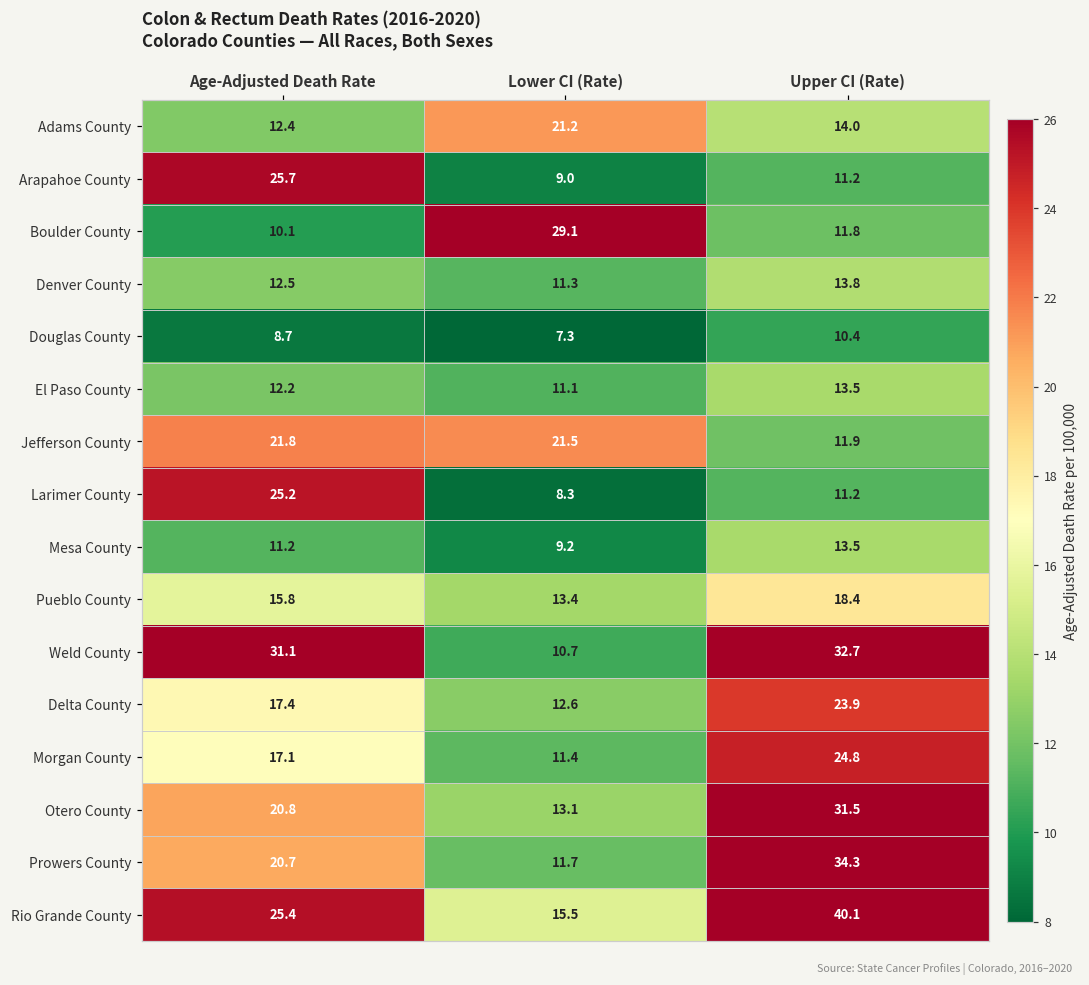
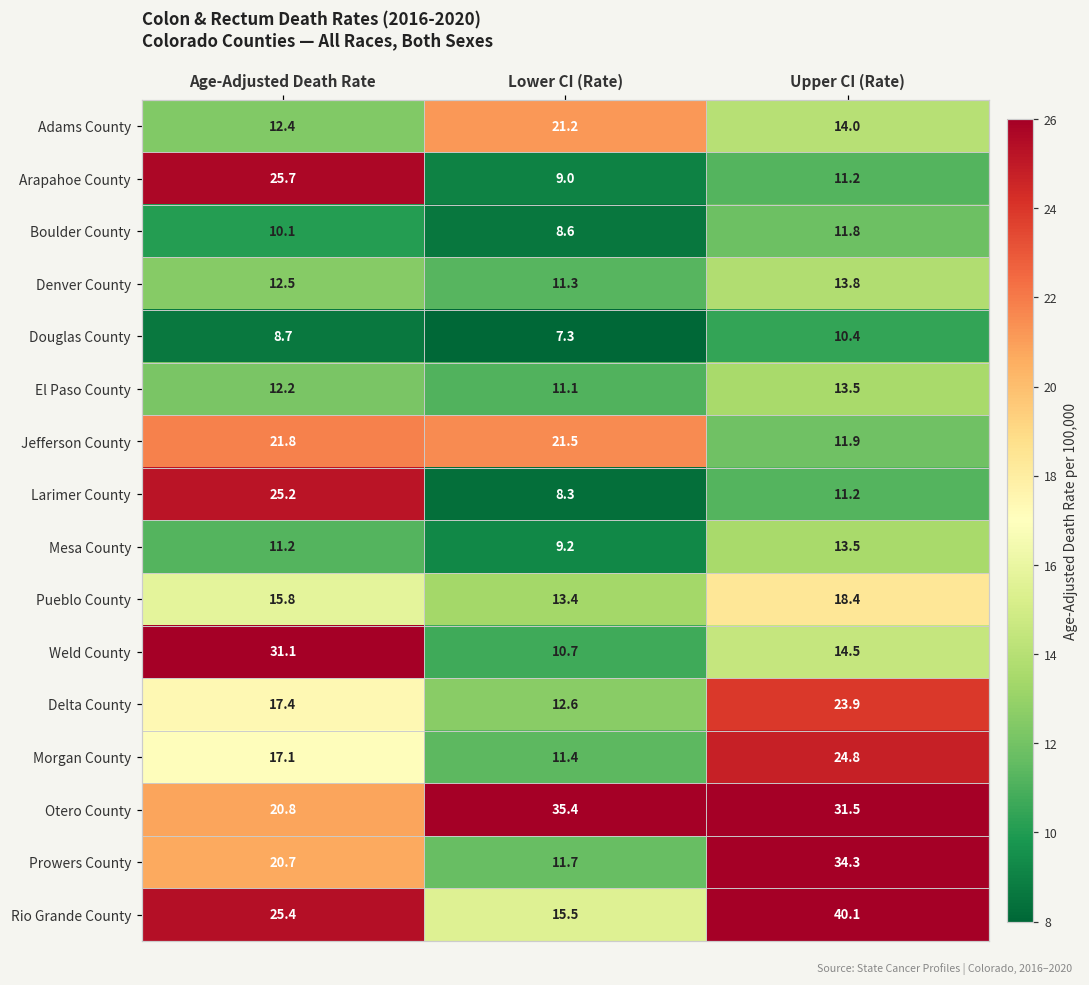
  {
    "Adams County": {
      "Age-Adjusted Death Rate": 12.4,
      "Lower CI (Rate)": 21.2,
      "Upper CI (Rate)": 14.0
    },
    "Arapahoe County": {
      "Age-Adjusted Death Rate": 25.7,
      "Lower CI (Rate)": 9.0,
      "Upper CI (Rate)": 11.2
    },
    "Boulder County": {
      "Age-Adjusted Death Rate": 10.1,
-     "Lower CI (Rate)": 29.1,
+     "Lower CI (Rate)": 8.6,
      "Upper CI (Rate)": 11.8
    },
    "Denver County": {
      "Age-Adjusted Death Rate": 12.5,
      "Lower CI (Rate)": 11.3,
      "Upper CI (Rate)": 13.8
    },
    "Douglas County": {
      "Age-Adjusted Death Rate": 8.7,
      "Lower CI (Rate)": 7.3,
      "Upper CI (Rate)": 10.4
    },
    "El Paso County": {
      "Age-Adjusted Death Rate": 12.2,
      "Lower CI (Rate)": 11.1,
      "Upper CI (Rate)": 13.5
    },
    "Jefferson County": {
      "Age-Adjusted Death Rate": 21.8,
      "Lower CI (Rate)": 21.5,
      "Upper CI (Rate)": 11.9
    },
    "Larimer County": {
      "Age-Adjusted Death Rate": 25.2,
      "Lower CI (Rate)": 8.3,
      "Upper CI (Rate)": 11.2
    },
    "Mesa County": {
      "Age-Adjusted Death Rate": 11.2,
      "Lower CI (Rate)": 9.2,
      "Upper CI (Rate)": 13.5
    },
    "Pueblo County": {
      "Age-Adjusted Death Rate": 15.8,
      "Lower CI (Rate)": 13.4,
      "Upper CI (Rate)": 18.4
    },
    "Weld County": {
      "Age-Adjusted Death Rate": 31.1,
      "Lower CI (Rate)": 10.7,
-     "Upper CI (Rate)": 32.7
+     "Upper CI (Rate)": 14.5
    },
    "Delta County": {
      "Age-Adjusted Death Rate": 17.4,
      "Lower CI (Rate)": 12.6,
      "Upper CI (Rate)": 23.9
    },
    "Morgan County": {
      "Age-Adjusted Death Rate": 17.1,
      "Lower CI (Rate)": 11.4,
      "Upper CI (Rate)": 24.8
    },
    "Otero County": {
      "Age-Adjusted Death Rate": 20.8,
-     "Lower CI (Rate)": 13.1,
+     "Lower CI (Rate)": 35.4,
      "Upper CI (Rate)": 31.5
    },
    "Prowers County": {
      "Age-Adjusted Death Rate": 20.7,
      "Lower CI (Rate)": 11.7,
      "Upper CI (Rate)": 34.3
    },
    "Rio Grande County": {
      "Age-Adjusted Death Rate": 25.4,
      "Lower CI (Rate)": 15.5,
      "Upper CI (Rate)": 40.1
    }
  }
